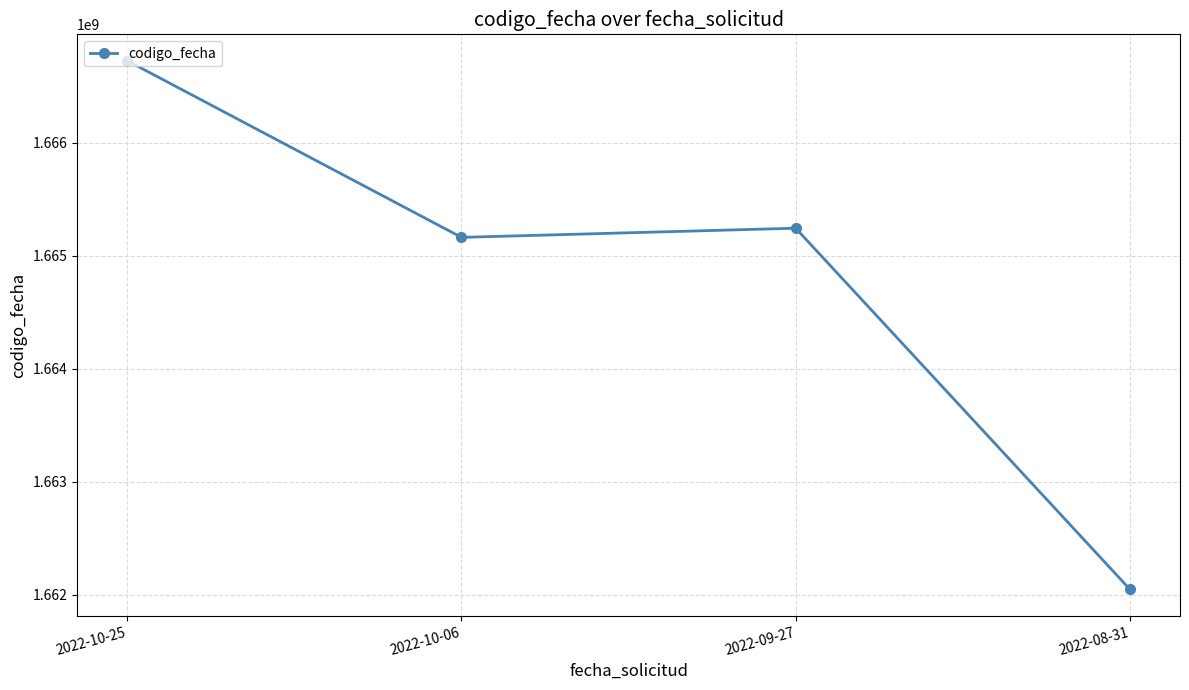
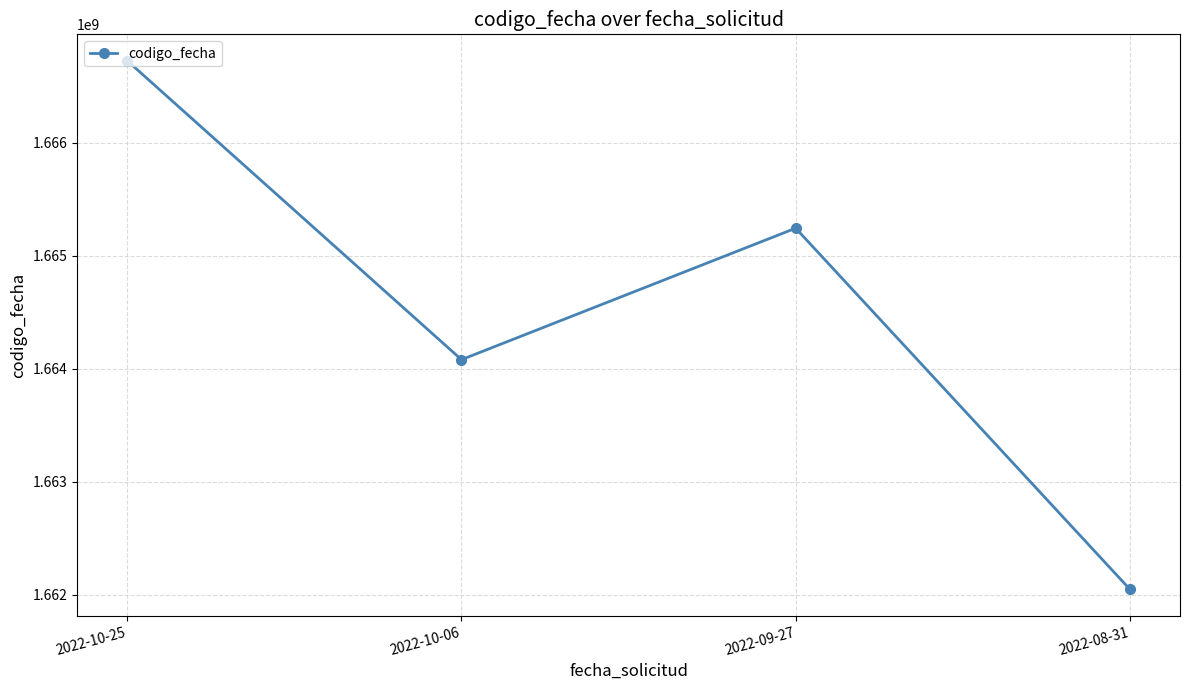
  {
-   "2022-10-06": 1665160000,
+   "2022-10-06": 1664080000,
    "2022-09-27": 1665240000,
    "2022-08-31": 1662050000
  }
